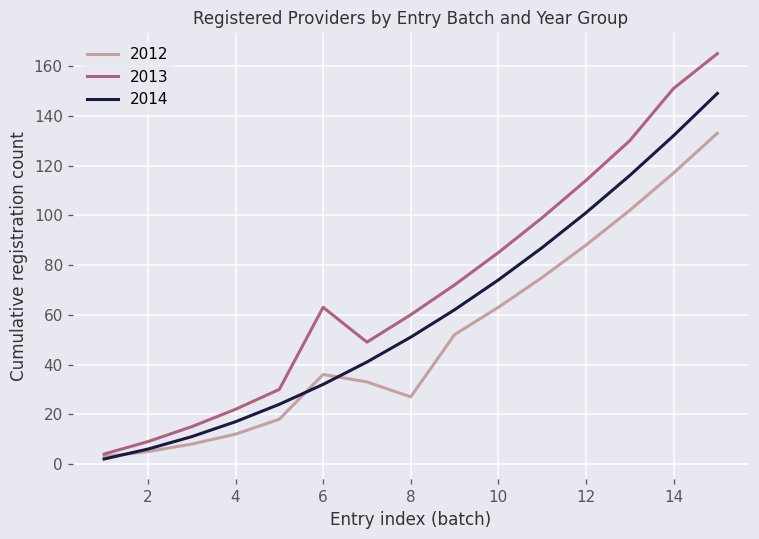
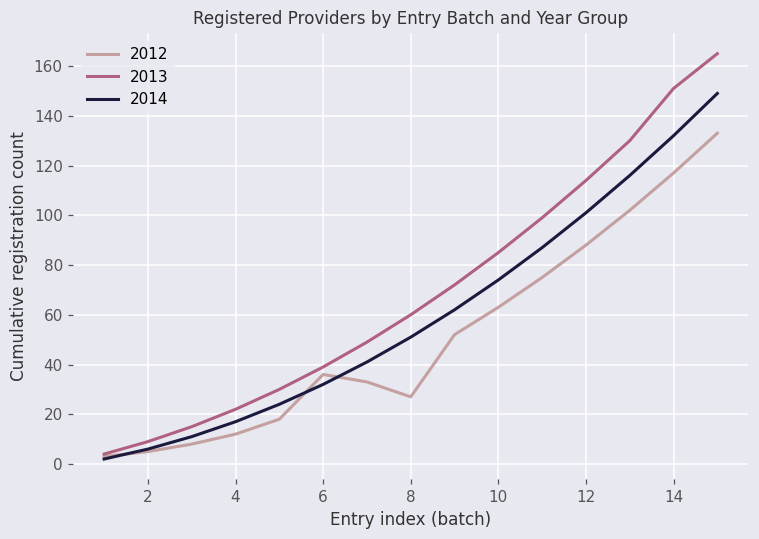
  {
    "2012": {
      "4": 12,
      "6": 36,
      "8": 27,
      "10": 63,
      "12": 88,
      "14": 117
    },
    "2013": {
      "2": 9,
      "4": 22,
-     "6": 63,
+     "6": 39,
      "8": 60,
      "10": 85,
      "12": 114,
      "14": 151
    },
    "2014": {
      "4": 17,
      "6": 32,
      "8": 51,
      "10": 74,
      "12": 101,
      "14": 132
    }
  }
